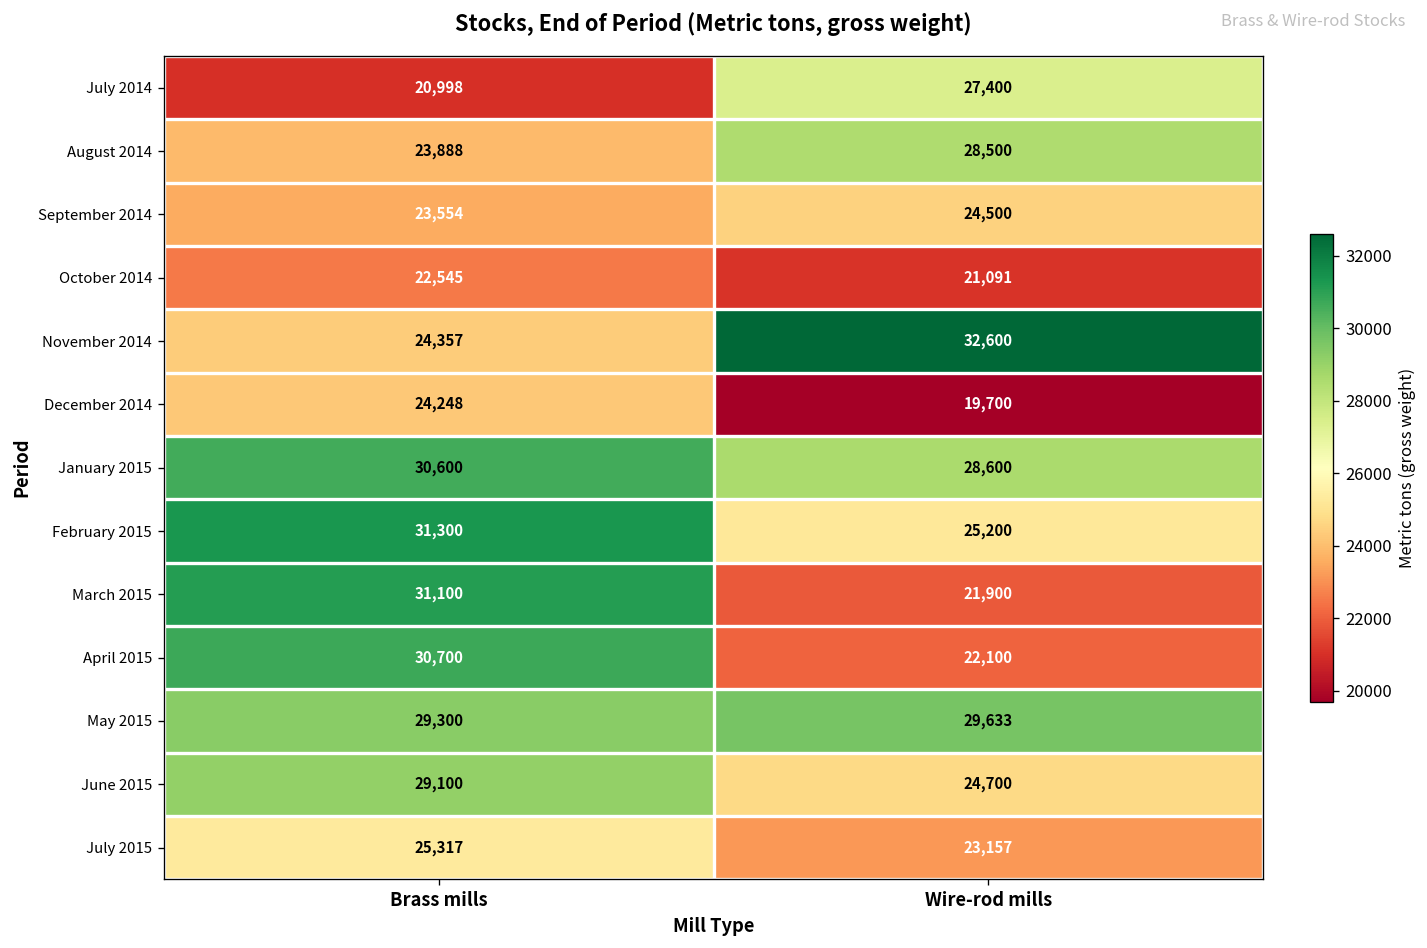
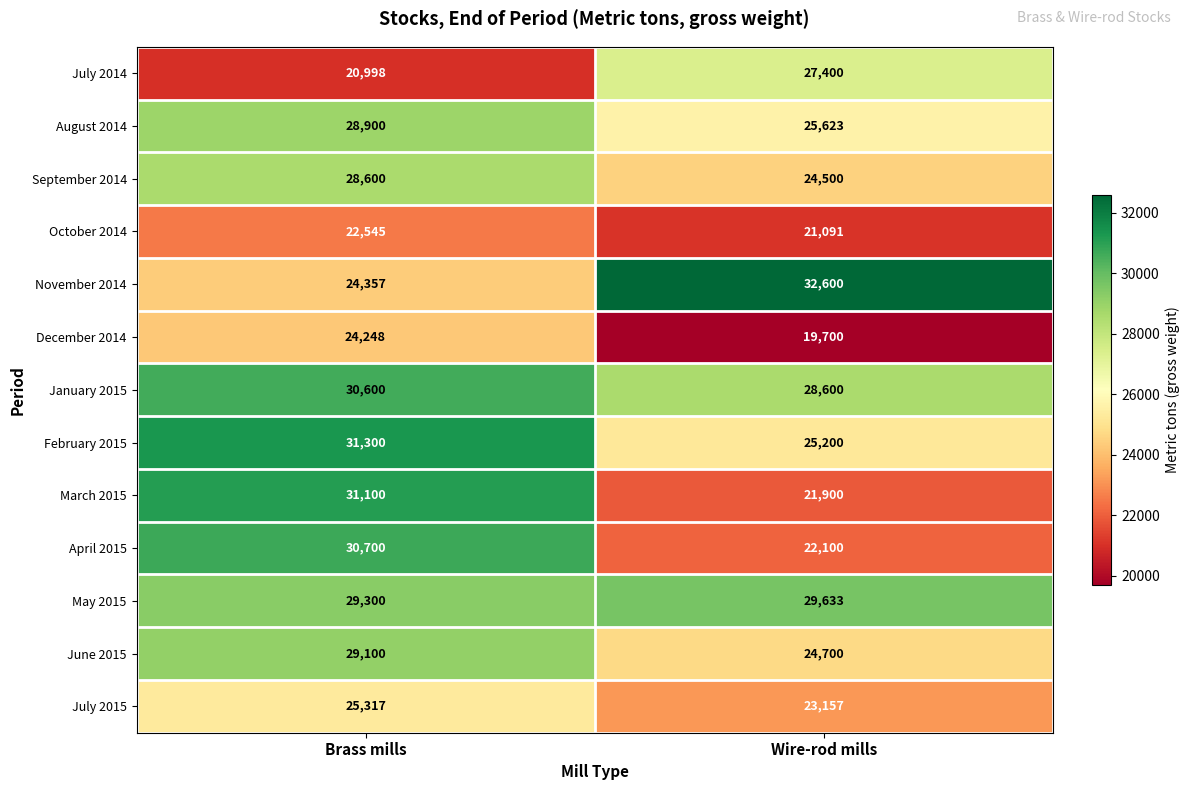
  {
    "July 2014": {
      "Brass mills": "20,998",
      "Wire-rod mills": "27,400"
    },
    "August 2014": {
-     "Brass mills": "23,888",
-     "Wire-rod mills": "28,500"
+     "Brass mills": "28,900",
+     "Wire-rod mills": "25,623"
    },
    "September 2014": {
-     "Brass mills": "23,554",
+     "Brass mills": "28,600",
      "Wire-rod mills": "24,500"
    },
    "October 2014": {
      "Brass mills": "22,545",
      "Wire-rod mills": "21,091"
    },
    "November 2014": {
      "Brass mills": "24,357",
      "Wire-rod mills": "32,600"
    },
    "December 2014": {
      "Brass mills": "24,248",
      "Wire-rod mills": "19,700"
    },
    "January 2015": {
      "Brass mills": "30,600",
      "Wire-rod mills": "28,600"
    },
    "February 2015": {
      "Brass mills": "31,300",
      "Wire-rod mills": "25,200"
    },
    "March 2015": {
      "Brass mills": "31,100",
      "Wire-rod mills": "21,900"
    },
    "April 2015": {
      "Brass mills": "30,700",
      "Wire-rod mills": "22,100"
    },
    "May 2015": {
      "Brass mills": "29,300",
      "Wire-rod mills": "29,633"
    },
    "June 2015": {
      "Brass mills": "29,100",
      "Wire-rod mills": "24,700"
    },
    "July 2015": {
      "Brass mills": "25,317",
      "Wire-rod mills": "23,157"
    }
  }
